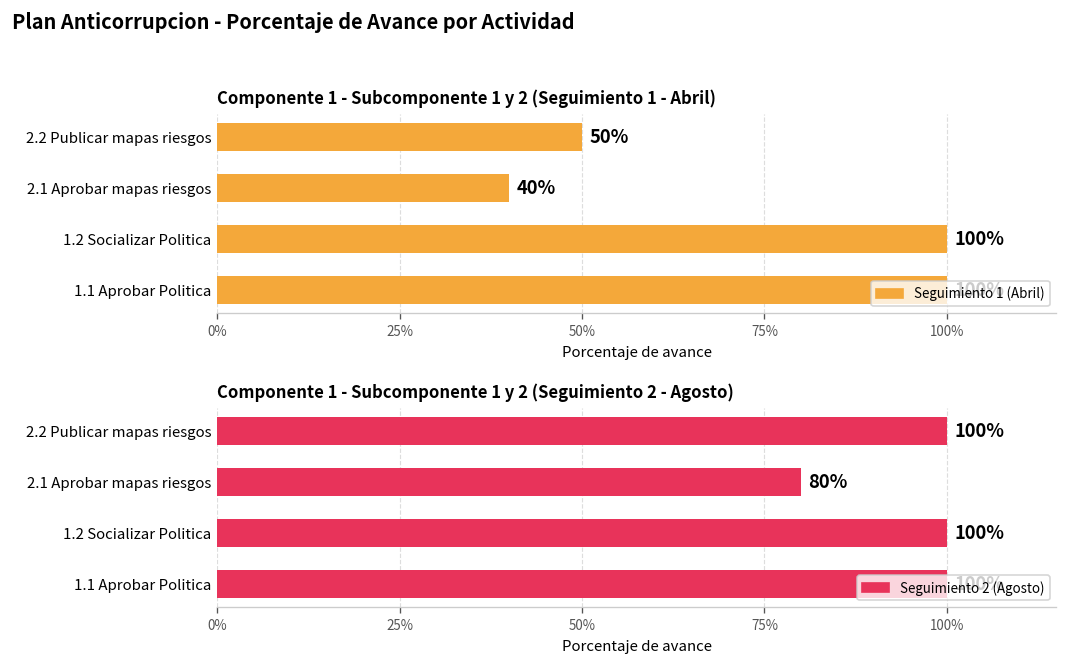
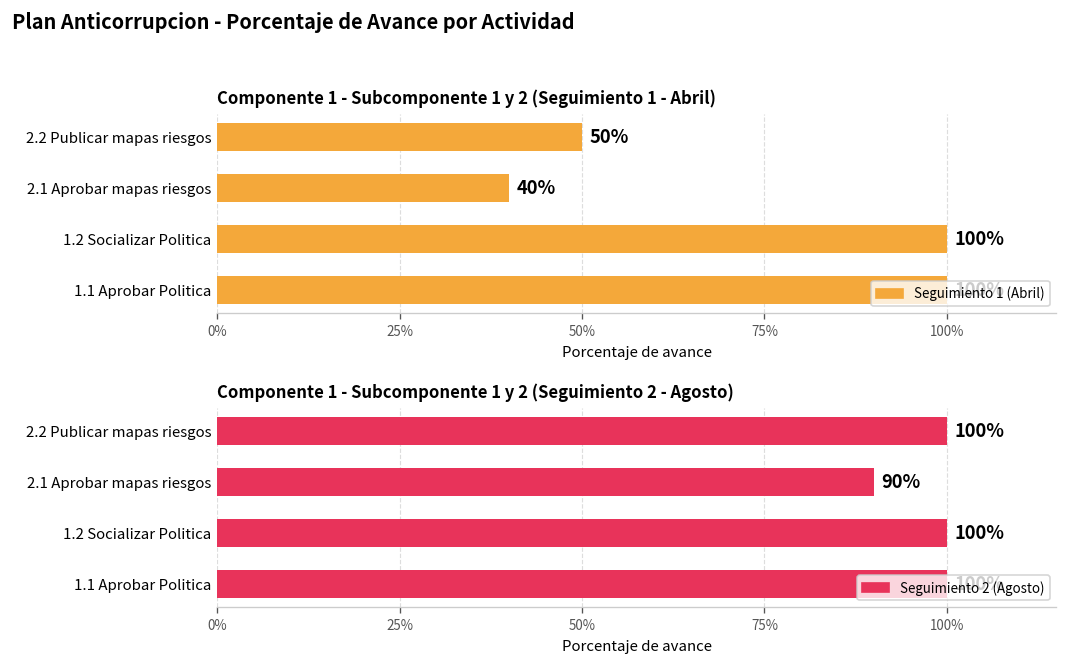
  {
    "Componente 1 - Subcomponente 1 y 2 (Seguimiento 1 - Abril)": {
      "2.2 Publicar mapas riesgos": "50%",
      "2.1 Aprobar mapas riesgos": "40%",
      "1.2 Socializar Politica": "100%"
    },
    "Componente 1 - Subcomponente 1 y 2 (Seguimiento 2 - Agosto)": {
      "2.2 Publicar mapas riesgos": "100%",
-     "2.1 Aprobar mapas riesgos": "80%",
+     "2.1 Aprobar mapas riesgos": "90%",
      "1.2 Socializar Politica": "100%"
    }
  }
